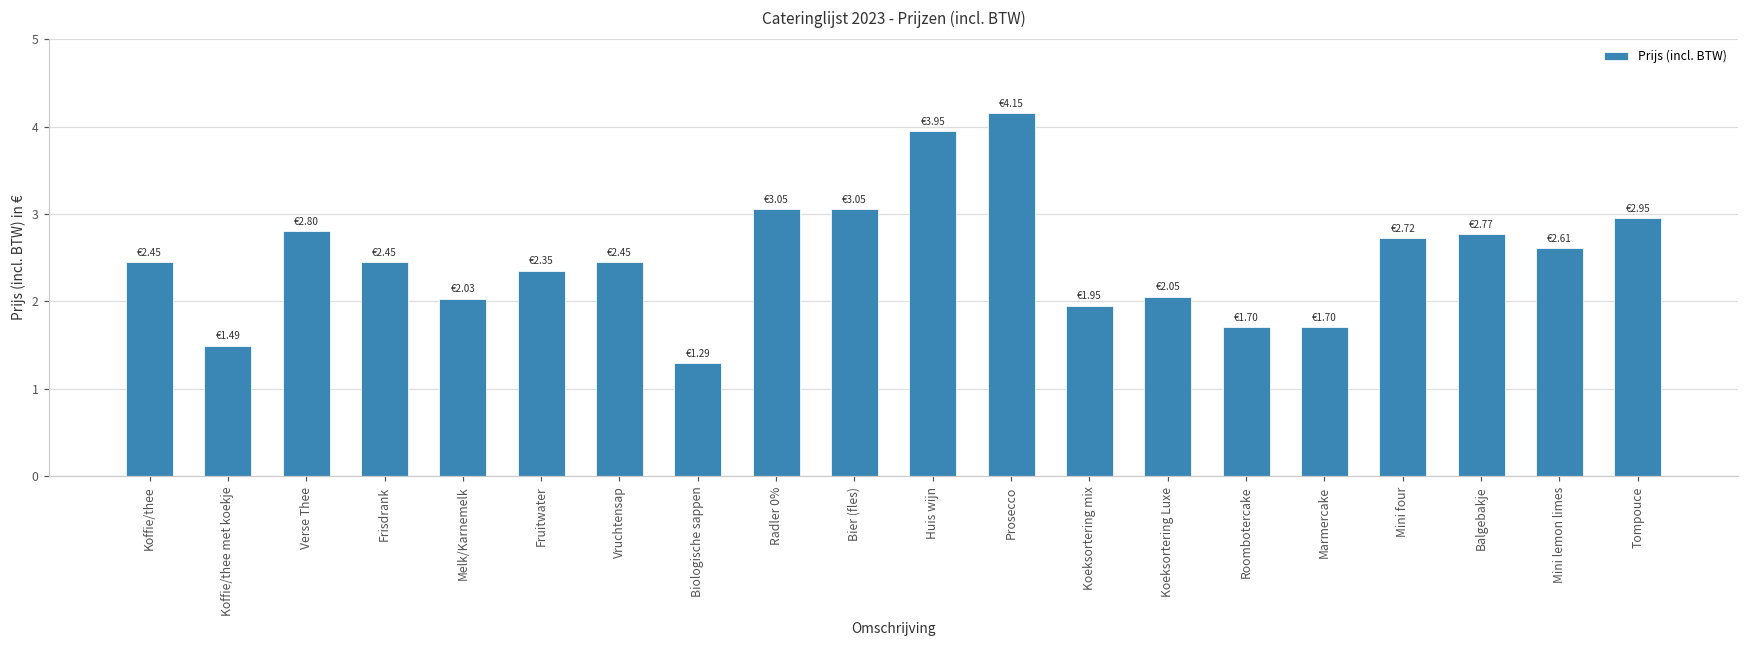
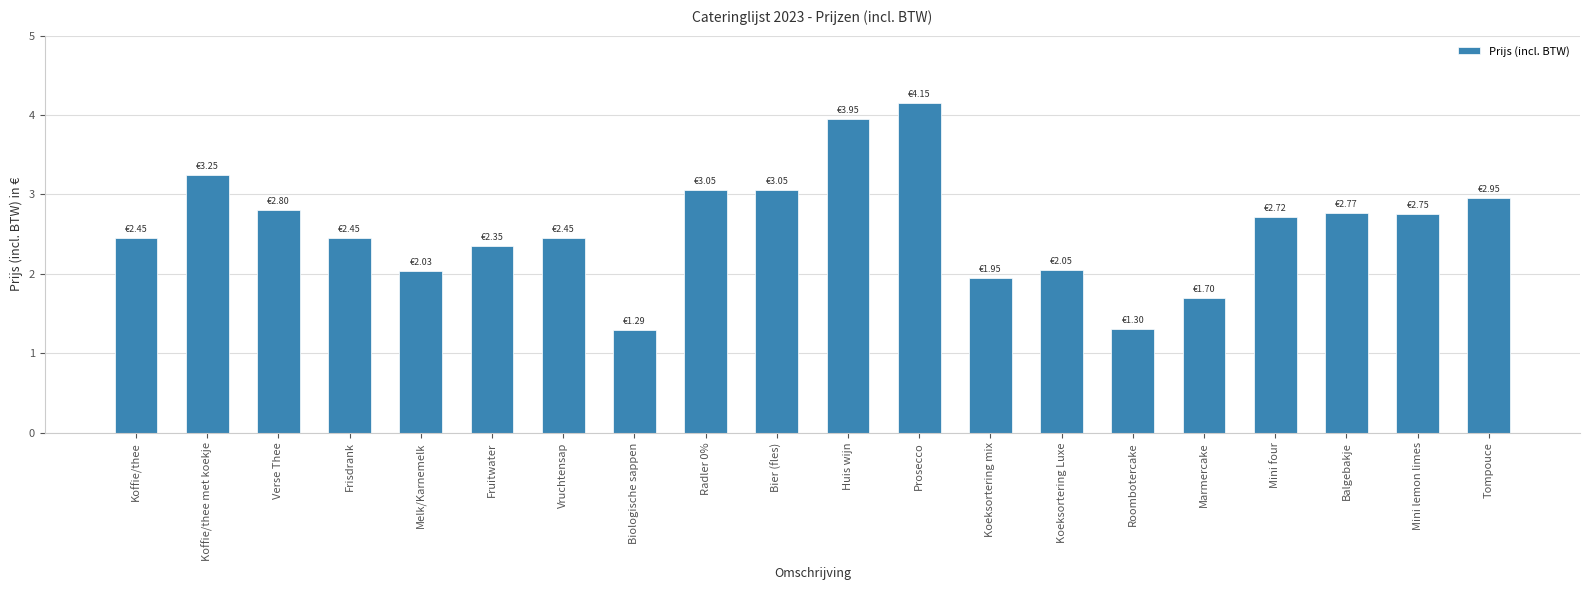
  {
    "Koffie/thee": "€2.45",
-   "Koffie/thee met koekje": "€1.49",
+   "Koffie/thee met koekje": "€3.25",
    "Verse Thee": "€2.80",
    "Frisdrank": "€2.45",
    "Melk/Karnemelk": "€2.03",
    "Fruitwater": "€2.35",
    "Vruchtensap": "€2.45",
    "Biologische sappen": "€1.29",
    "Radler 0%": "€3.05",
    "Bier (fles)": "€3.05",
    "Huis wijn": "€3.95",
    "Prosecco": "€4.15",
    "Koeksortering mix": "€1.95",
    "Koeksortering Luxe": "€2.05",
-   "Roombotercake": "€1.70",
+   "Roombotercake": "€1.30",
    "Marmercake": "€1.70",
    "Mini four": "€2.72",
    "Balgebakje": "€2.77",
-   "Mini lemon limes": "€2.61",
+   "Mini lemon limes": "€2.75",
    "Tompouce": "€2.95"
  }
